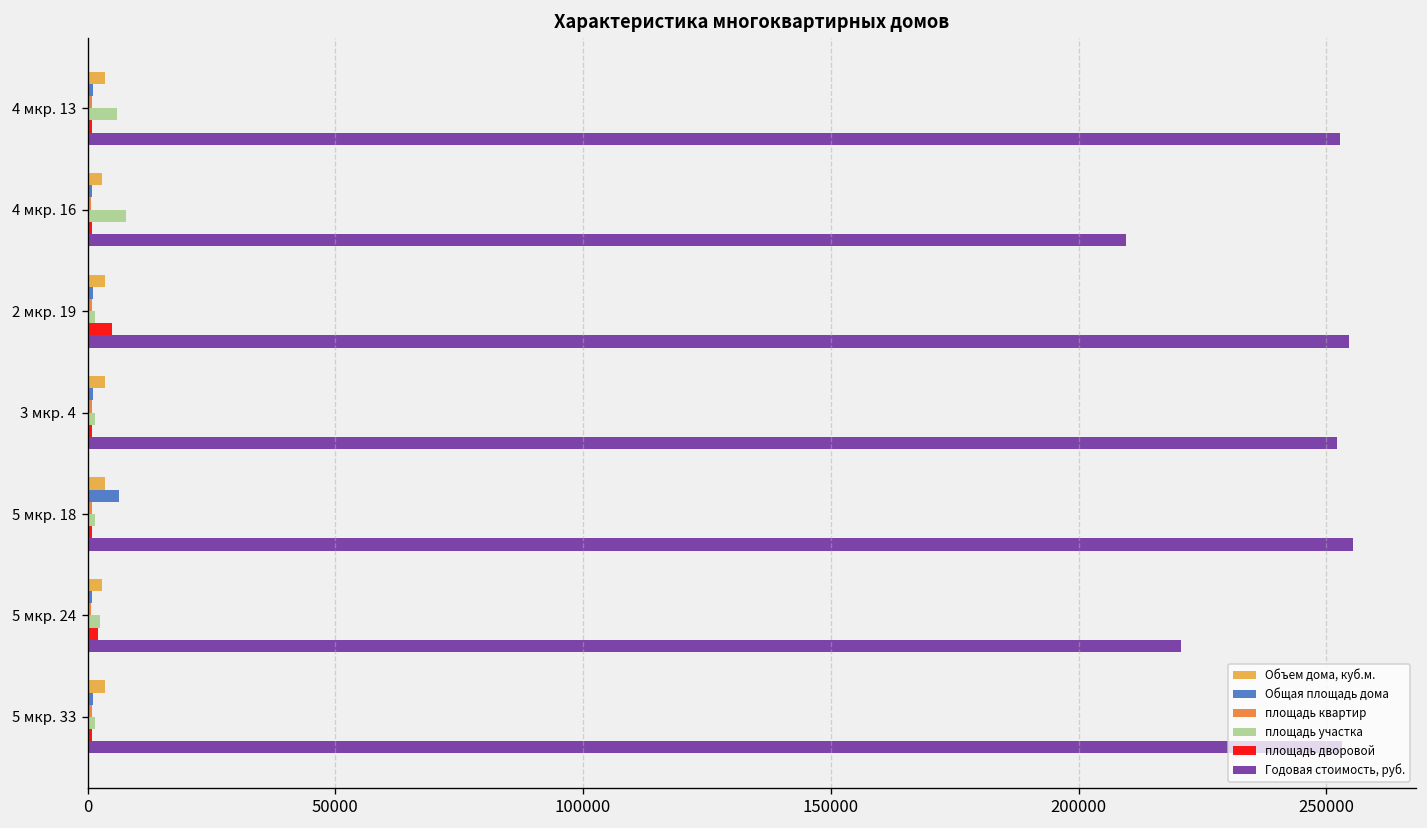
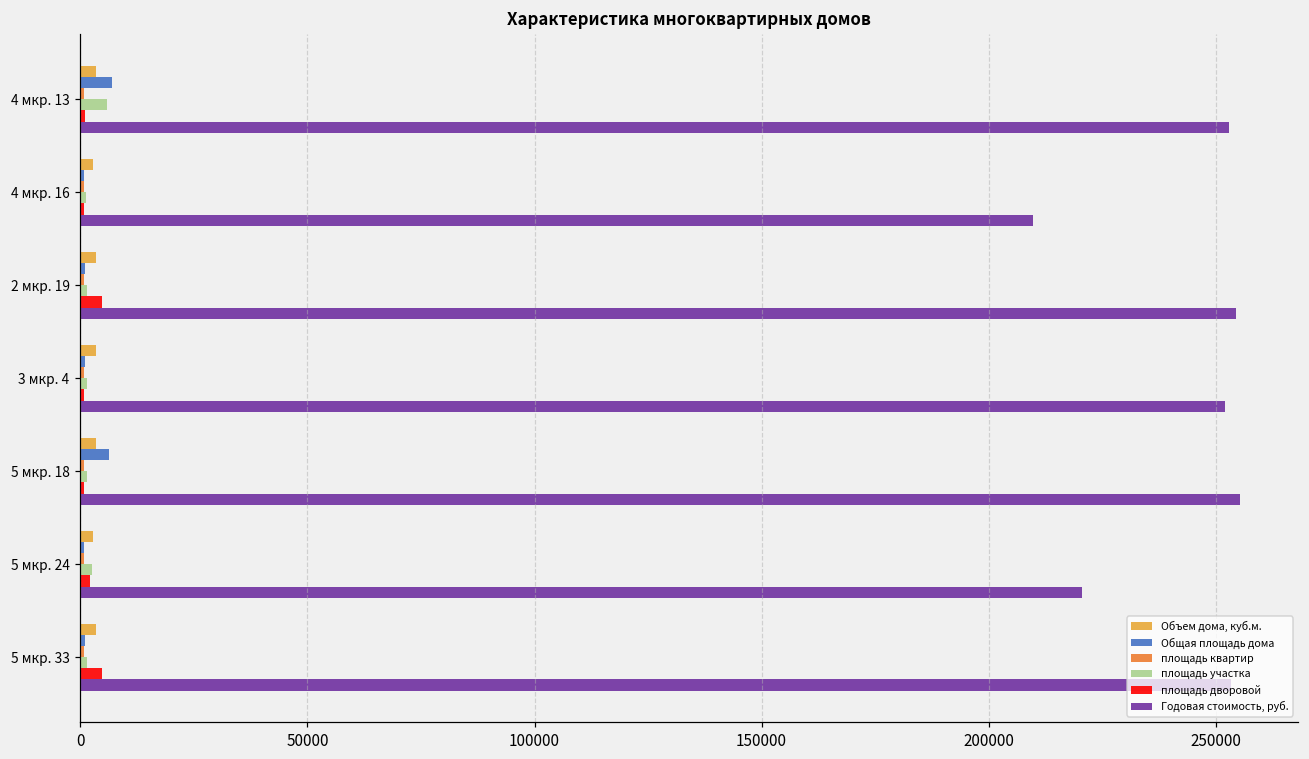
  {
    "Общая площадь дома": {
-     "4 мкр. 13": 1000,
+     "4 мкр. 13": 7000,
      "4 мкр. 16": 1000,
      "2 мкр. 19": 1000,
      "3 мкр. 4": 1000,
      "5 мкр. 18": 6000,
      "5 мкр. 24": 1000,
      "5 мкр. 33": 1000
    },
    "площадь участка": {
      "4 мкр. 13": 6000,
-     "4 мкр. 16": 8000,
+     "4 мкр. 16": 1000,
      "2 мкр. 19": 2000,
      "3 мкр. 4": 1000,
      "5 мкр. 18": 2000,
      "5 мкр. 24": 3000,
      "5 мкр. 33": 2000
    },
    "площадь дворовой": {
      "4 мкр. 13": 1000,
      "4 мкр. 16": 1000,
      "2 мкр. 19": 5000,
      "3 мкр. 4": 1000,
      "5 мкр. 18": 1000,
      "5 мкр. 24": 2000,
-     "5 мкр. 33": 1000
+     "5 мкр. 33": 5000
    },
    "Годовая стоимость, руб.": {
      "4 мкр. 13": 253000,
      "4 мкр. 16": 210000,
      "2 мкр. 19": 254000,
      "3 мкр. 4": 252000,
      "5 мкр. 18": 255000,
      "5 мкр. 24": 221000
    }
  }
